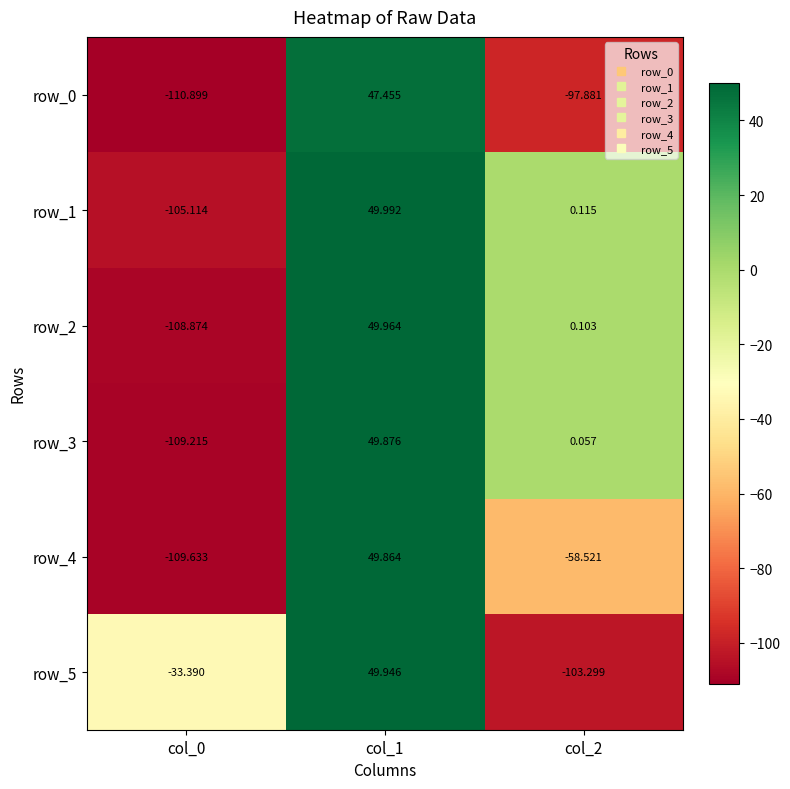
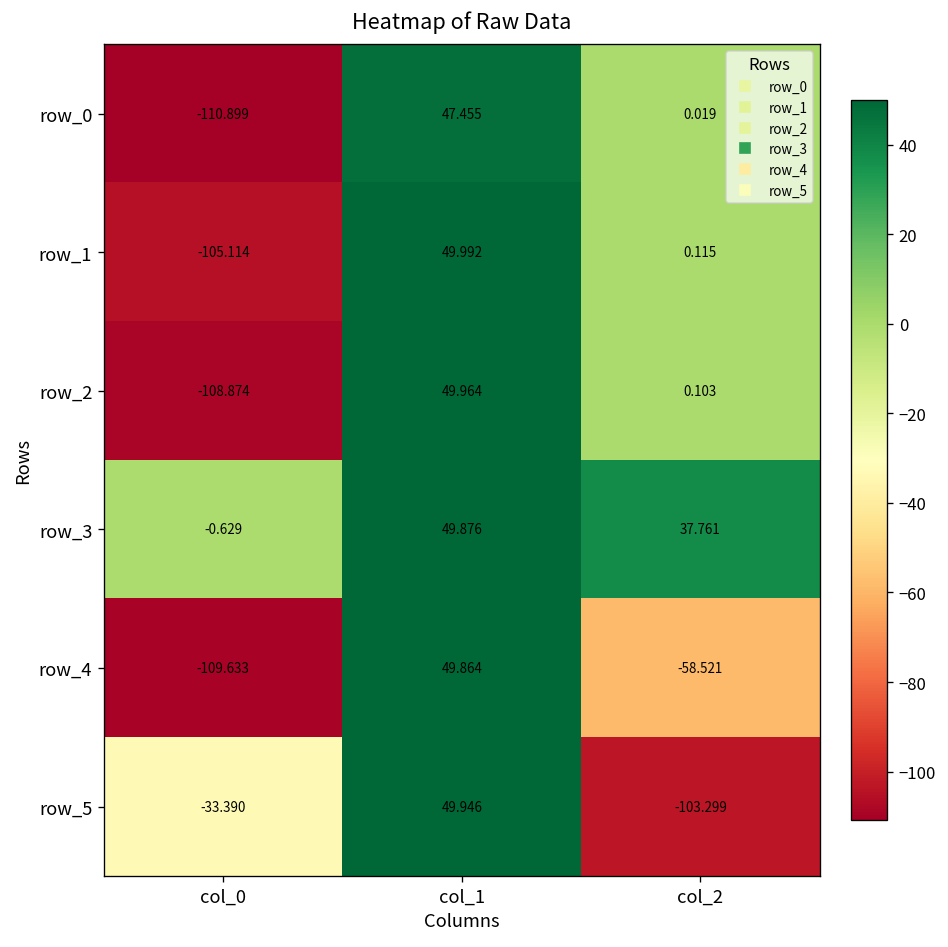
  {
    "row_0": {
      "col_0": -110.899,
      "col_1": 47.455,
-     "col_2": -97.881
+     "col_2": 0.019
    },
    "row_1": {
      "col_0": -105.114,
      "col_1": 49.992,
      "col_2": 0.115
    },
    "row_2": {
      "col_0": -108.874,
      "col_1": 49.964,
      "col_2": 0.103
    },
    "row_3": {
-     "col_0": -109.215,
+     "col_0": -0.629,
      "col_1": 49.876,
-     "col_2": 0.057
+     "col_2": 37.761
    },
    "row_4": {
      "col_0": -109.633,
      "col_1": 49.864,
      "col_2": -58.521
    },
    "row_5": {
      "col_0": -33.390,
      "col_1": 49.946,
      "col_2": -103.299
    }
  }
